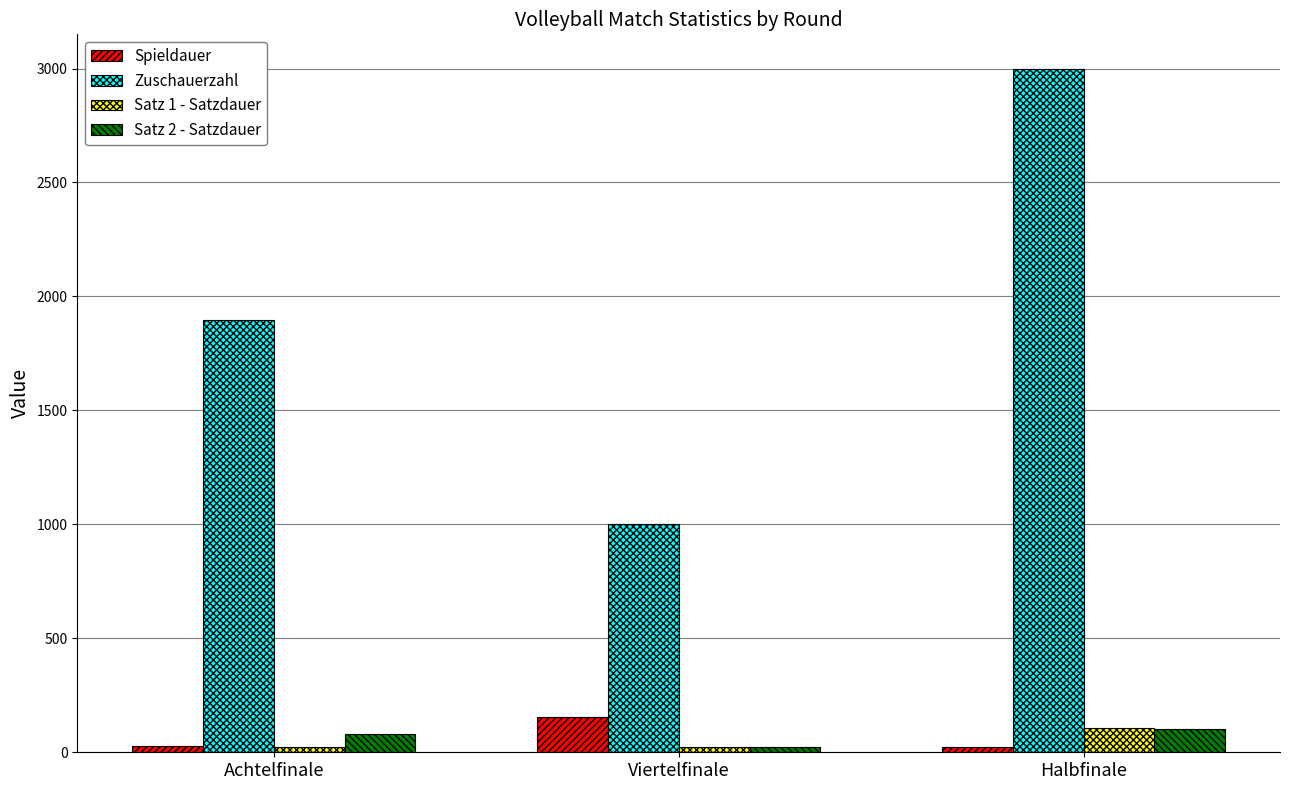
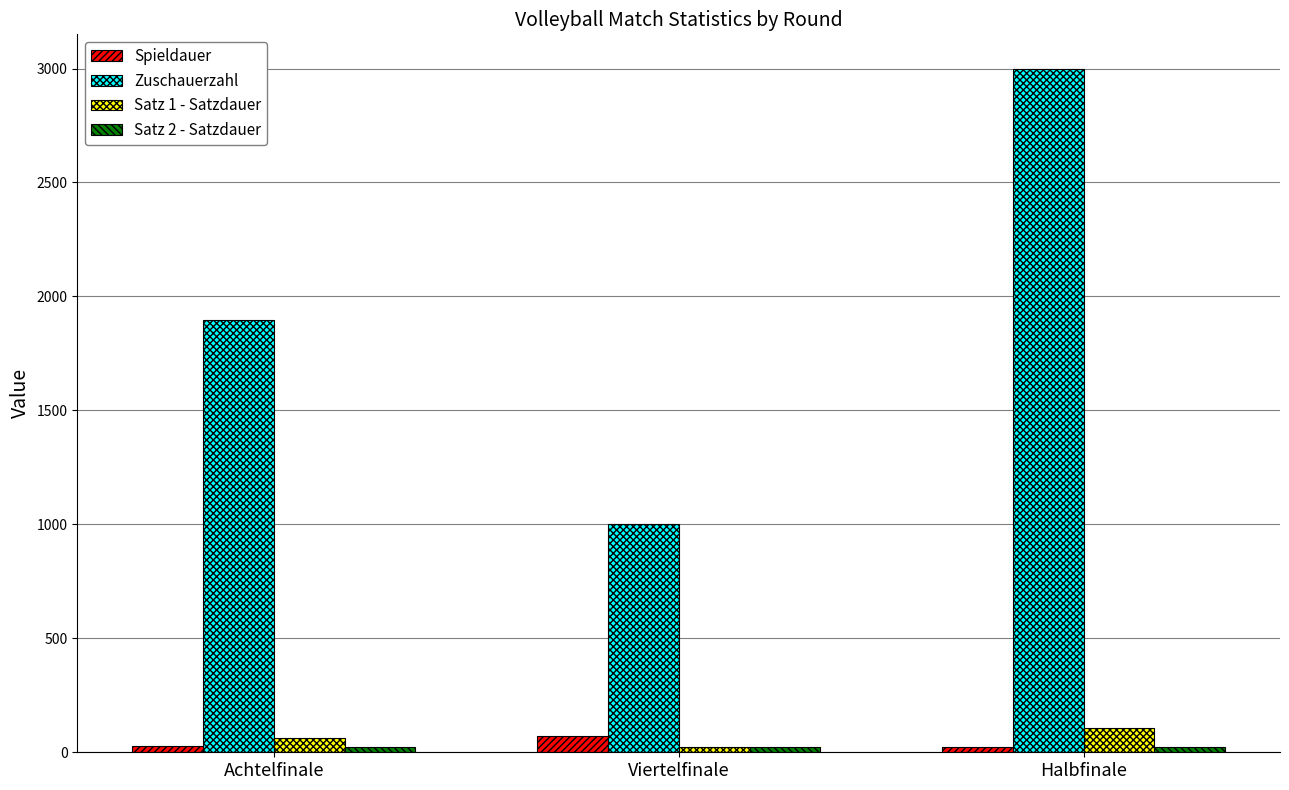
  {
    "Spieldauer": {
      "Achtelfinale": 30,
-     "Viertelfinale": 160,
+     "Viertelfinale": 70,
      "Halbfinale": 30
    },
    "Zuschauerzahl": {
      "Achtelfinale": 1900,
      "Viertelfinale": 1000,
      "Halbfinale": 3000
    },
    "Satz 1 - Satzdauer": {
-     "Achtelfinale": 20,
+     "Achtelfinale": 60,
      "Viertelfinale": 30,
      "Halbfinale": 110
    },
    "Satz 2 - Satzdauer": {
-     "Achtelfinale": 80,
+     "Achtelfinale": 20,
      "Viertelfinale": 20,
-     "Halbfinale": 100
+     "Halbfinale": 20
    }
  }
